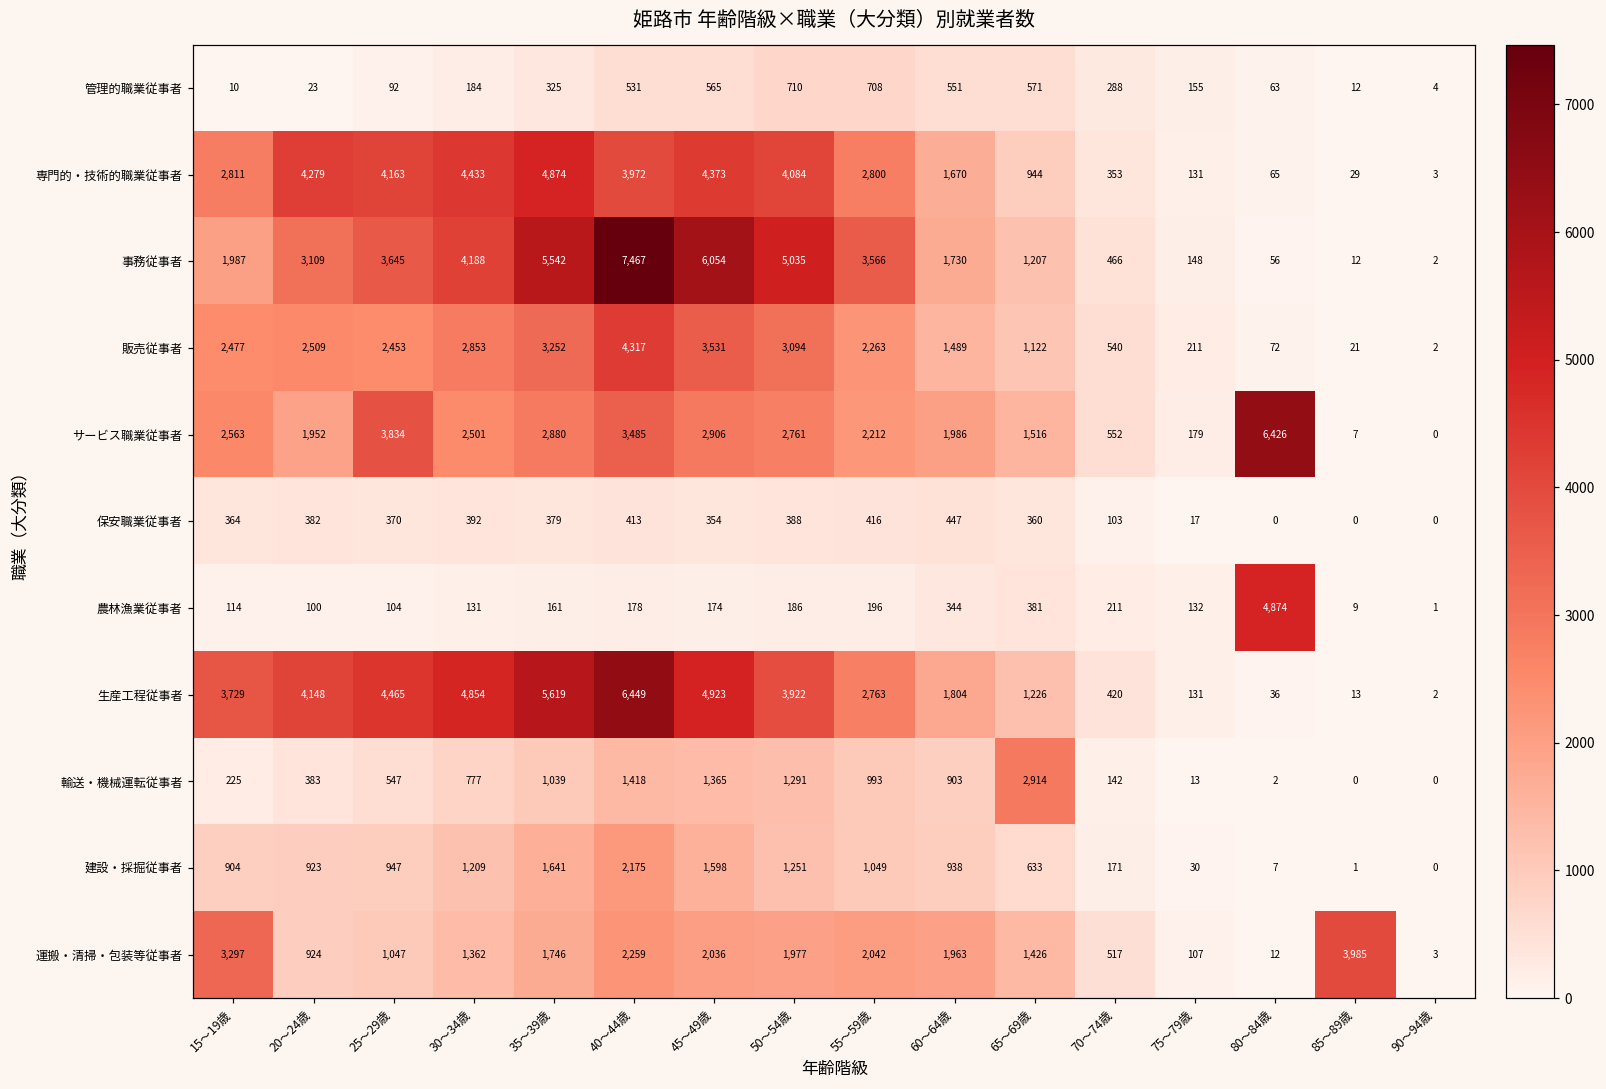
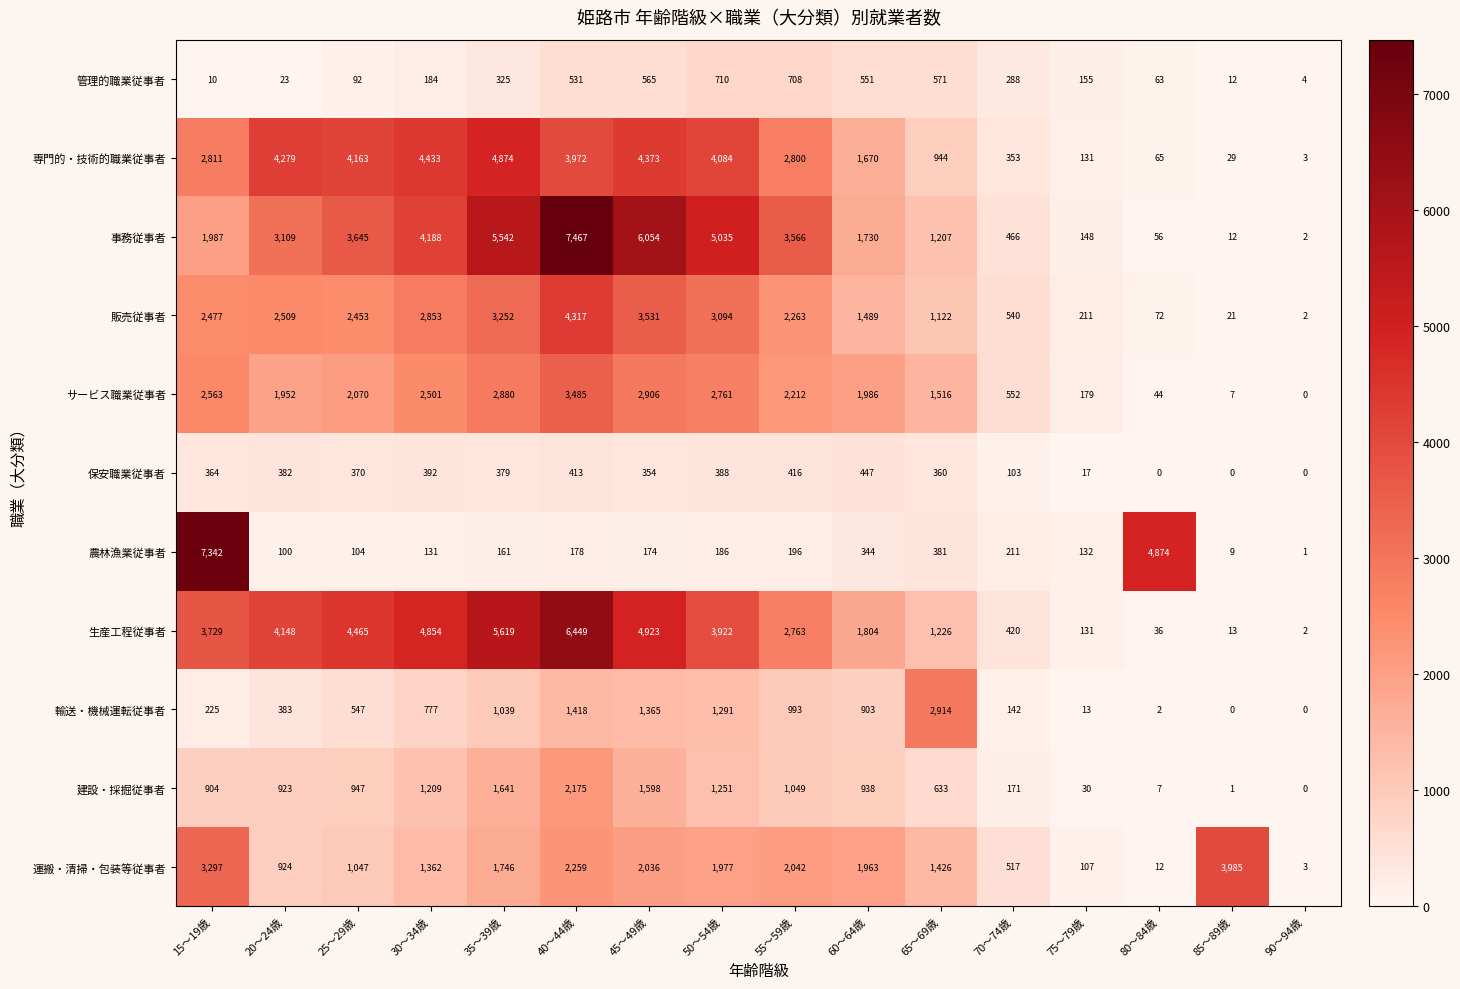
  {
    "管理的職業従事者": {
      "15～19歳": "10",
      "20～24歳": "23",
      "25～29歳": "92",
      "30～34歳": "184",
      "35～39歳": "325",
      "40～44歳": "531",
      "45～49歳": "565",
      "50～54歳": "710",
      "55～59歳": "708",
      "60～64歳": "551",
      "65～69歳": "571",
      "70～74歳": "288",
      "75～79歳": "155",
      "80～84歳": "63",
      "85～89歳": "12",
      "90～94歳": "4"
    },
    "専門的・技術的職業従事者": {
      "15～19歳": "2,811",
      "20～24歳": "4,279",
      "25～29歳": "4,163",
      "30～34歳": "4,433",
      "35～39歳": "4,874",
      "40～44歳": "3,972",
      "45～49歳": "4,373",
      "50～54歳": "4,084",
      "55～59歳": "2,800",
      "60～64歳": "1,670",
      "65～69歳": "944",
      "70～74歳": "353",
      "75～79歳": "131",
      "80～84歳": "65",
      "85～89歳": "29",
      "90～94歳": "3"
    },
    "事務従事者": {
      "15～19歳": "1,987",
      "20～24歳": "3,109",
      "25～29歳": "3,645",
      "30～34歳": "4,188",
      "35～39歳": "5,542",
      "40～44歳": "7,467",
      "45～49歳": "6,054",
      "50～54歳": "5,035",
      "55～59歳": "3,566",
      "60～64歳": "1,730",
      "65～69歳": "1,207",
      "70～74歳": "466",
      "75～79歳": "148",
      "80～84歳": "56",
      "85～89歳": "12",
      "90～94歳": "2"
    },
    "販売従事者": {
      "15～19歳": "2,477",
      "20～24歳": "2,509",
      "25～29歳": "2,453",
      "30～34歳": "2,853",
      "35～39歳": "3,252",
      "40～44歳": "4,317",
      "45～49歳": "3,531",
      "50～54歳": "3,094",
      "55～59歳": "2,263",
      "60～64歳": "1,489",
      "65～69歳": "1,122",
      "70～74歳": "540",
      "75～79歳": "211",
      "80～84歳": "72",
      "85～89歳": "21",
      "90～94歳": "2"
    },
    "サービス職業従事者": {
      "15～19歳": "2,563",
      "20～24歳": "1,952",
-     "25～29歳": "3,834",
+     "25～29歳": "2,070",
      "30～34歳": "2,501",
      "35～39歳": "2,880",
      "40～44歳": "3,485",
      "45～49歳": "2,906",
      "50～54歳": "2,761",
      "55～59歳": "2,212",
      "60～64歳": "1,986",
      "65～69歳": "1,516",
      "70～74歳": "552",
      "75～79歳": "179",
-     "80～84歳": "6,426",
+     "80～84歳": "44",
      "85～89歳": "7",
      "90～94歳": "0"
    },
    "保安職業従事者": {
      "15～19歳": "364",
      "20～24歳": "382",
      "25～29歳": "370",
      "30～34歳": "392",
      "35～39歳": "379",
      "40～44歳": "413",
      "45～49歳": "354",
      "50～54歳": "388",
      "55～59歳": "416",
      "60～64歳": "447",
      "65～69歳": "360",
      "70～74歳": "103",
      "75～79歳": "17",
      "80～84歳": "0",
      "85～89歳": "0",
      "90～94歳": "0"
    },
    "農林漁業従事者": {
-     "15～19歳": "114",
+     "15～19歳": "7,342",
      "20～24歳": "100",
      "25～29歳": "104",
      "30～34歳": "131",
      "35～39歳": "161",
      "40～44歳": "178",
      "45～49歳": "174",
      "50～54歳": "186",
      "55～59歳": "196",
      "60～64歳": "344",
      "65～69歳": "381",
      "70～74歳": "211",
      "75～79歳": "132",
      "80～84歳": "4,874",
      "85～89歳": "9",
      "90～94歳": "1"
    },
    "生産工程従事者": {
      "15～19歳": "3,729",
      "20～24歳": "4,148",
      "25～29歳": "4,465",
      "30～34歳": "4,854",
      "35～39歳": "5,619",
      "40～44歳": "6,449",
      "45～49歳": "4,923",
      "50～54歳": "3,922",
      "55～59歳": "2,763",
      "60～64歳": "1,804",
      "65～69歳": "1,226",
      "70～74歳": "420",
      "75～79歳": "131",
      "80～84歳": "36",
      "85～89歳": "13",
      "90～94歳": "2"
    },
    "輸送・機械運転従事者": {
      "15～19歳": "225",
      "20～24歳": "383",
      "25～29歳": "547",
      "30～34歳": "777",
      "35～39歳": "1,039",
      "40～44歳": "1,418",
      "45～49歳": "1,365",
      "50～54歳": "1,291",
      "55～59歳": "993",
      "60～64歳": "903",
      "65～69歳": "2,914",
      "70～74歳": "142",
      "75～79歳": "13",
      "80～84歳": "2",
      "85～89歳": "0",
      "90～94歳": "0"
    },
    "建設・採掘従事者": {
      "15～19歳": "904",
      "20～24歳": "923",
      "25～29歳": "947",
      "30～34歳": "1,209",
      "35～39歳": "1,641",
      "40～44歳": "2,175",
      "45～49歳": "1,598",
      "50～54歳": "1,251",
      "55～59歳": "1,049",
      "60～64歳": "938",
      "65～69歳": "633",
      "70～74歳": "171",
      "75～79歳": "30",
      "80～84歳": "7",
      "85～89歳": "1",
      "90～94歳": "0"
    },
    "運搬・清掃・包装等従事者": {
      "15～19歳": "3,297",
      "20～24歳": "924",
      "25～29歳": "1,047",
      "30～34歳": "1,362",
      "35～39歳": "1,746",
      "40～44歳": "2,259",
      "45～49歳": "2,036",
      "50～54歳": "1,977",
      "55～59歳": "2,042",
      "60～64歳": "1,963",
      "65～69歳": "1,426",
      "70～74歳": "517",
      "75～79歳": "107",
      "80～84歳": "12",
      "85～89歳": "3,985",
      "90～94歳": "3"
    }
  }
